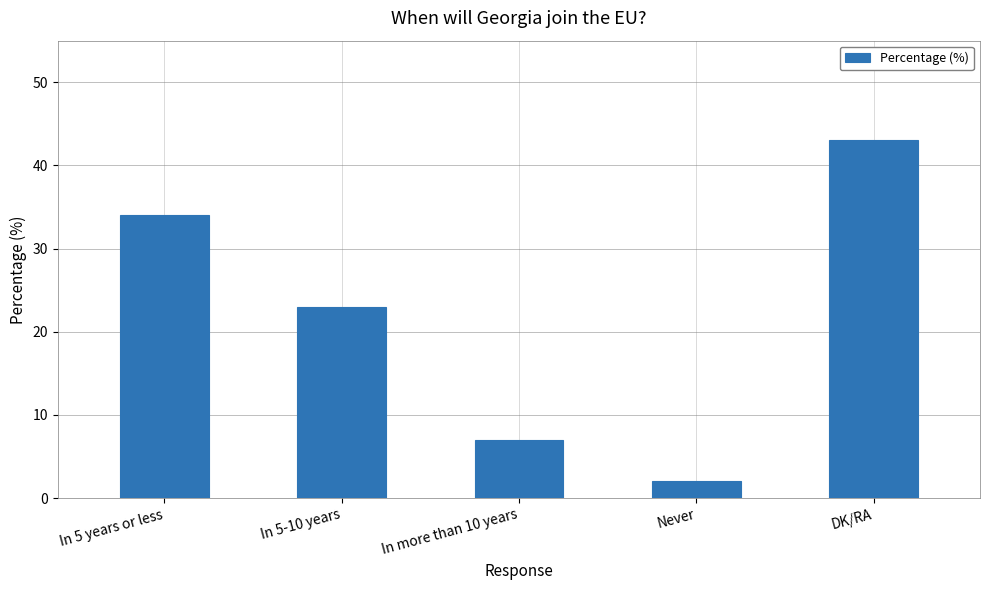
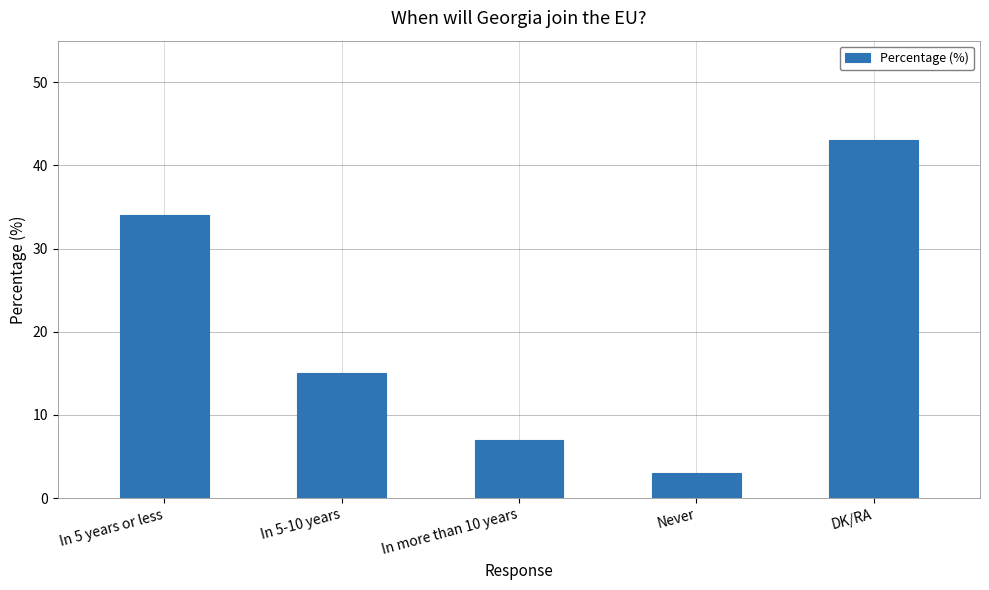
  {
    "In 5 years or less": 34,
-   "In 5-10 years": 23,
+   "In 5-10 years": 15,
    "In more than 10 years": 7,
-   "Never": 2,
+   "Never": 3,
    "DK/RA": 43
  }
